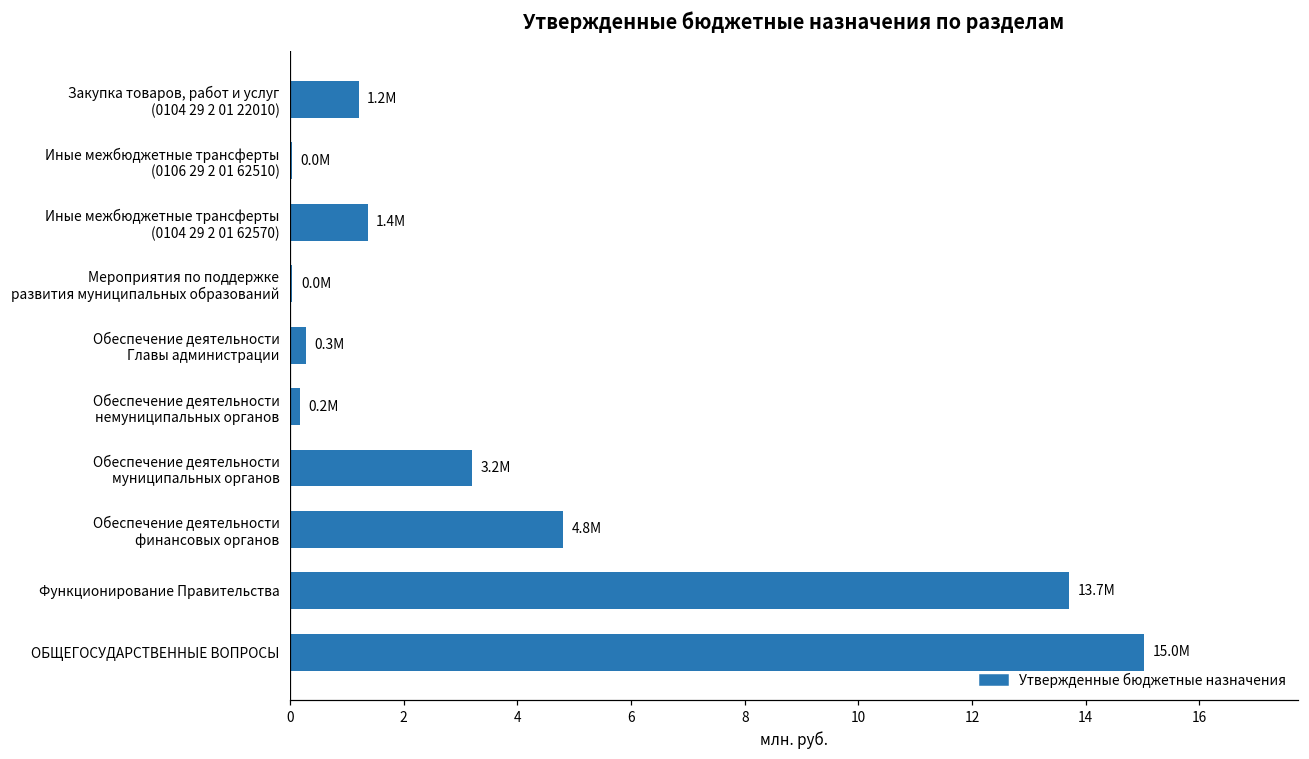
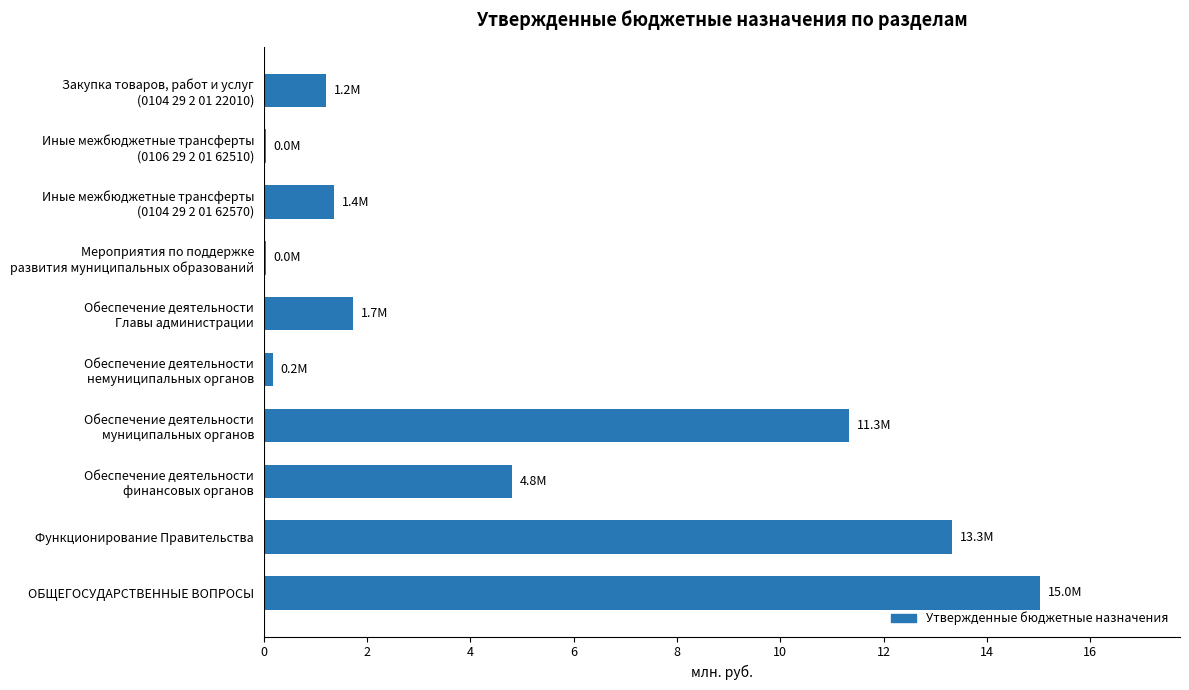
  {
    "Закупка товаров, работ и услуг (0104 29 2 01 22010)": "1.2M",
    "Иные межбюджетные трансферты (0106 29 2 01 62510)": "0.0M",
    "Иные межбюджетные трансферты (0104 29 2 01 62570)": "1.4M",
    "Мероприятия по поддержке развития муниципальных образований": "0.0M",
-   "Обеспечение деятельности Главы администрации": "0.3M",
+   "Обеспечение деятельности Главы администрации": "1.7M",
    "Обеспечение деятельности немуниципальных органов": "0.2M",
-   "Обеспечение деятельности муниципальных органов": "3.2M",
+   "Обеспечение деятельности муниципальных органов": "11.3M",
    "Обеспечение деятельности финансовых органов": "4.8M",
-   "Функционирование Правительства": "13.7M",
+   "Функционирование Правительства": "13.3M",
    "ОБЩЕГОСУДАРСТВЕННЫЕ ВОПРОСЫ": "15.0M"
  }
